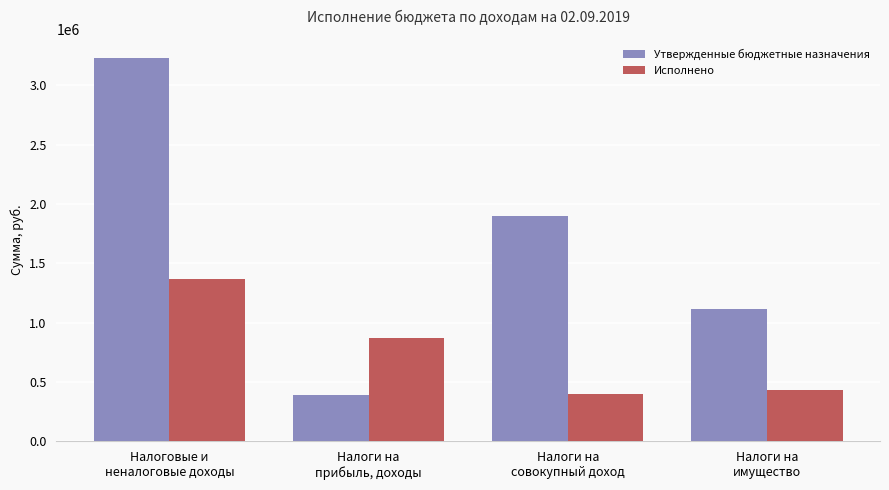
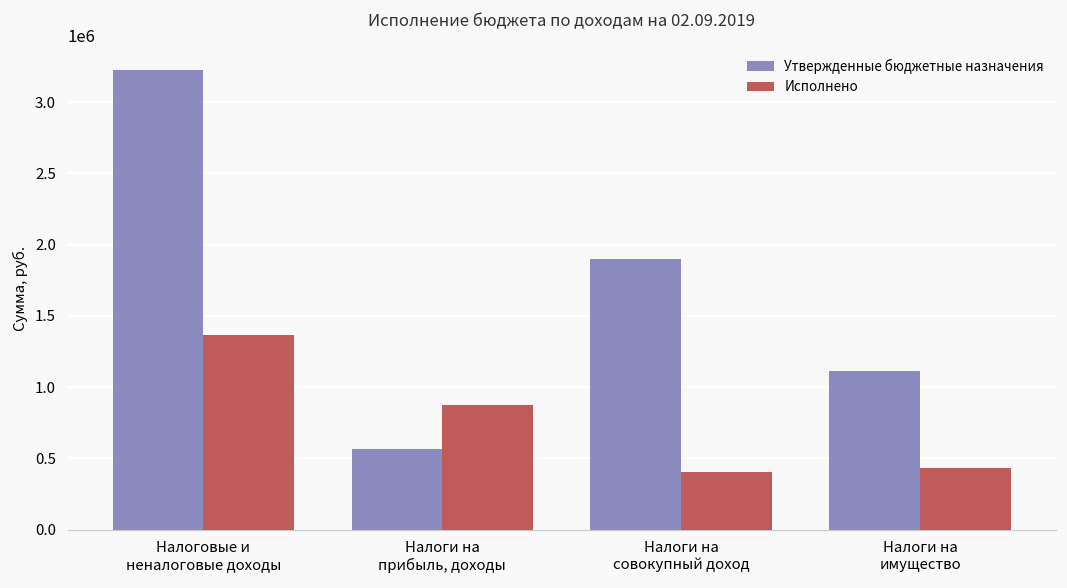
  {
    "Утвержденные бюджетные назначения": {
      "Налоговые и неналоговые доходы": 3230000,
-     "Налоги на прибыль, доходы": 400000,
+     "Налоги на прибыль, доходы": 570000,
      "Налоги на совокупный доход": 1900000,
      "Налоги на имущество": 1110000
    },
    "Исполнено": {
      "Налоговые и неналоговые доходы": 1370000,
      "Налоги на прибыль, доходы": 870000,
      "Налоги на совокупный доход": 400000,
      "Налоги на имущество": 440000
    }
  }
